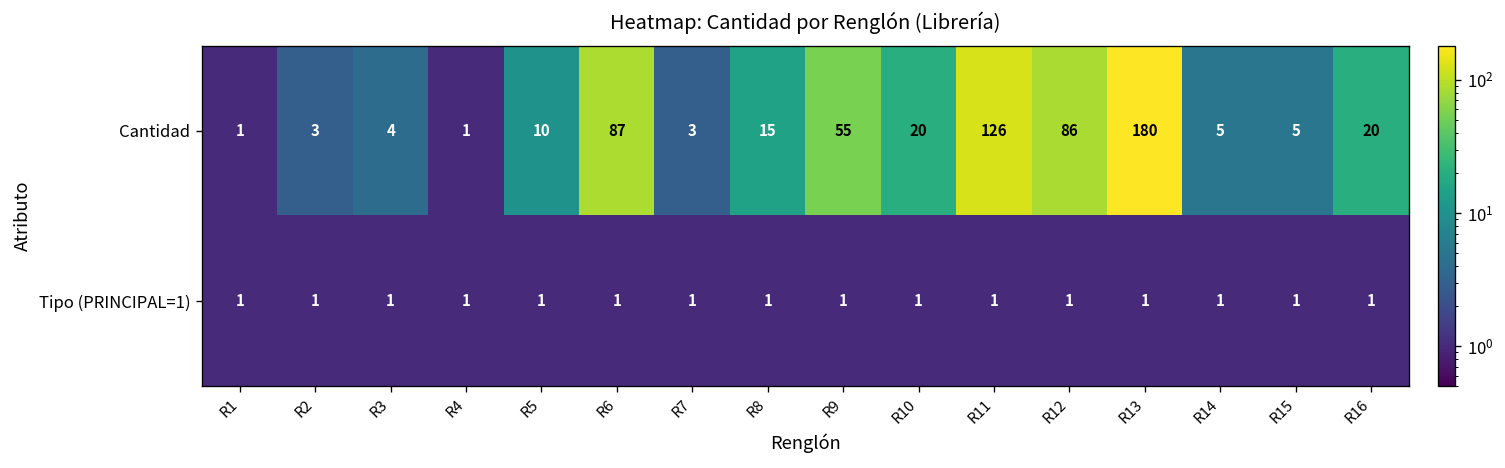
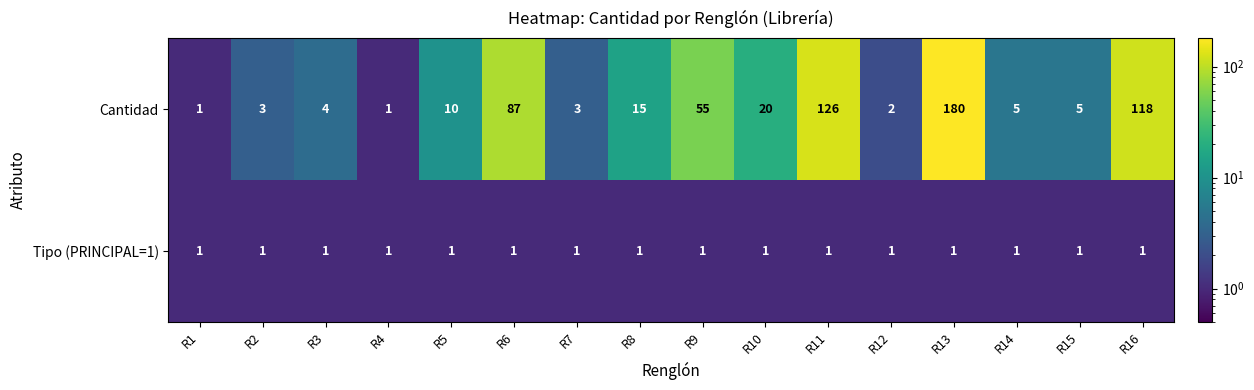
  {
    "Cantidad": {
      "R1": 1,
      "R2": 3,
      "R3": 4,
      "R4": 1,
      "R5": 10,
      "R6": 87,
      "R7": 3,
      "R8": 15,
      "R9": 55,
      "R10": 20,
      "R11": 126,
-     "R12": 86,
+     "R12": 2,
      "R13": 180,
      "R14": 5,
      "R15": 5,
-     "R16": 20
+     "R16": 118
    },
    "Tipo (PRINCIPAL=1)": {
      "R1": 1,
      "R2": 1,
      "R3": 1,
      "R4": 1,
      "R5": 1,
      "R6": 1,
      "R7": 1,
      "R8": 1,
      "R9": 1,
      "R10": 1,
      "R11": 1,
      "R12": 1,
      "R13": 1,
      "R14": 1,
      "R15": 1,
      "R16": 1
    }
  }
